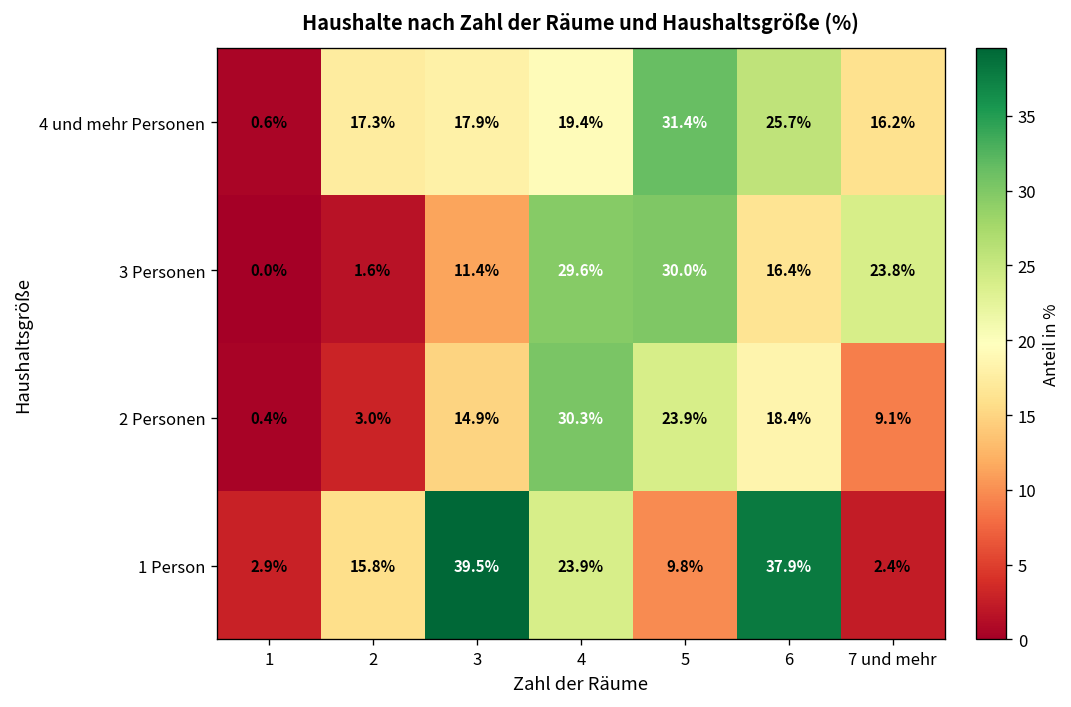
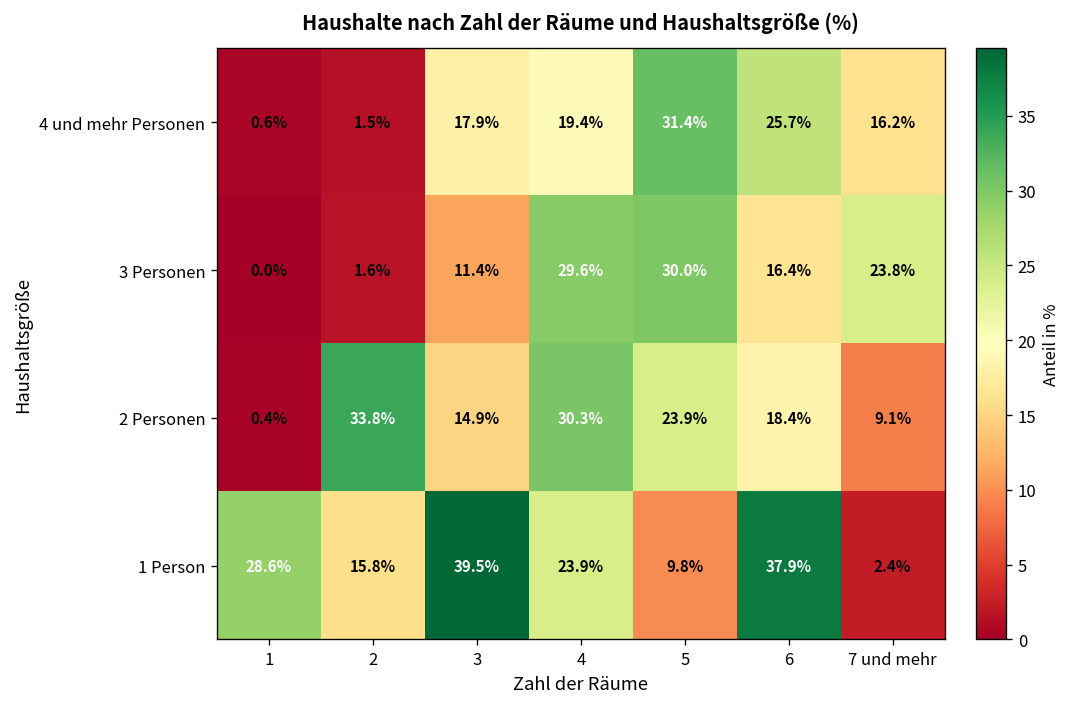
  {
    "4 und mehr Personen": {
      "1": "0.6%",
-     "2": "17.3%",
+     "2": "1.5%",
      "3": "17.9%",
      "4": "19.4%",
      "5": "31.4%",
      "6": "25.7%",
      "7 und mehr": "16.2%"
    },
    "3 Personen": {
      "1": "0.0%",
      "2": "1.6%",
      "3": "11.4%",
      "4": "29.6%",
      "5": "30.0%",
      "6": "16.4%",
      "7 und mehr": "23.8%"
    },
    "2 Personen": {
      "1": "0.4%",
-     "2": "3.0%",
+     "2": "33.8%",
      "3": "14.9%",
      "4": "30.3%",
      "5": "23.9%",
      "6": "18.4%",
      "7 und mehr": "9.1%"
    },
    "1 Person": {
-     "1": "2.9%",
+     "1": "28.6%",
      "2": "15.8%",
      "3": "39.5%",
      "4": "23.9%",
      "5": "9.8%",
      "6": "37.9%",
      "7 und mehr": "2.4%"
    }
  }
